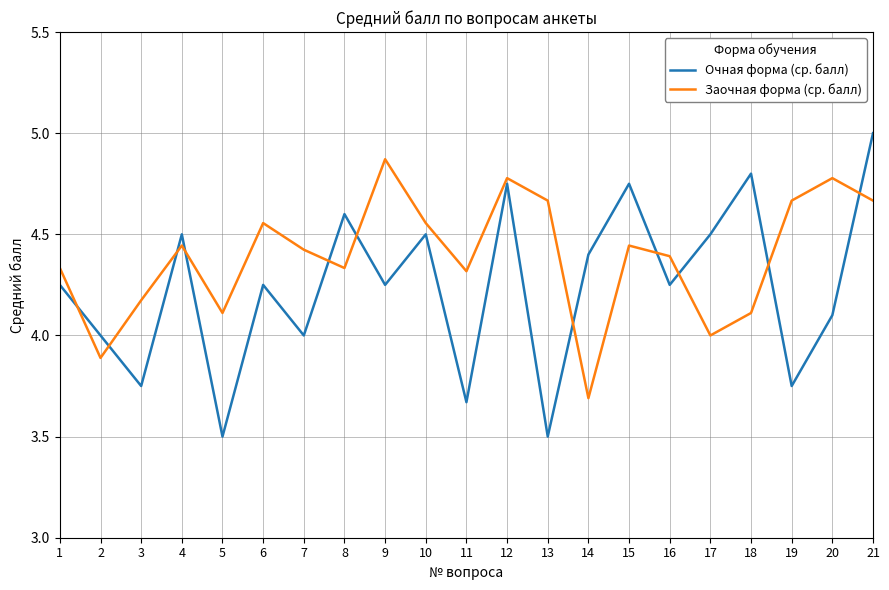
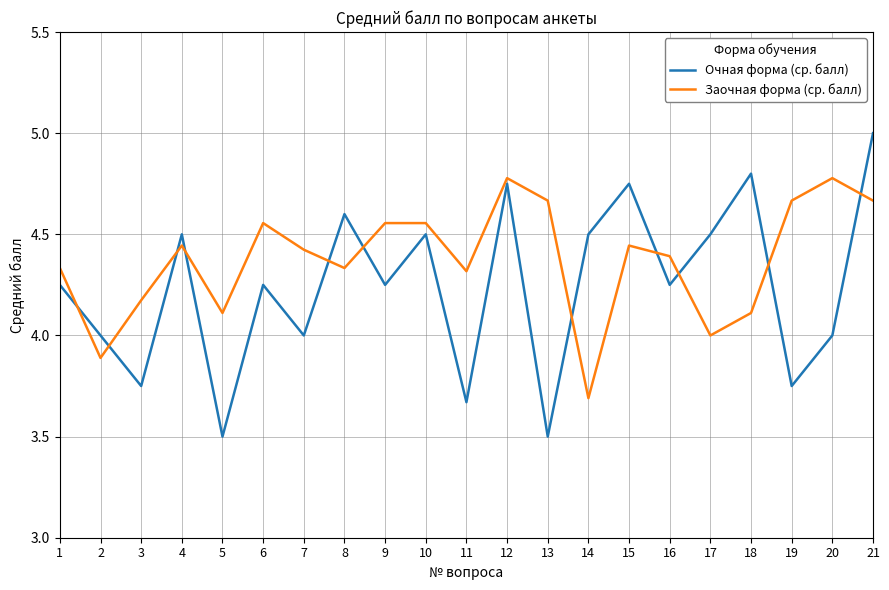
  {
    "Очная форма (ср. балл)": {
      "1": 4.25,
      "2": 4.0,
      "3": 3.75,
      "4": 4.5,
      "5": 3.5,
      "6": 4.25,
      "7": 4.0,
      "8": 4.6,
      "9": 4.25,
      "10": 4.5,
      "11": 3.67,
      "12": 4.75,
      "13": 3.5,
-     "14": 4.4,
+     "14": 4.5,
      "15": 4.75,
      "16": 4.25,
      "17": 4.5,
      "18": 4.8,
      "19": 3.75,
-     "20": 4.1,
+     "20": 4.0,
      "21": 5.0
    },
    "Заочная форма (ср. балл)": {
      "1": 4.33,
      "2": 3.89,
      "3": 4.17,
      "4": 4.44,
      "5": 4.11,
      "6": 4.56,
      "7": 4.42,
      "8": 4.33,
-     "9": 4.87,
+     "9": 4.56,
      "10": 4.56,
      "11": 4.32,
      "12": 4.78,
      "13": 4.67,
      "14": 3.69,
      "15": 4.44,
      "16": 4.39,
      "17": 4.00,
      "18": 4.11,
      "19": 4.67,
      "20": 4.78,
      "21": 4.67
    }
  }
